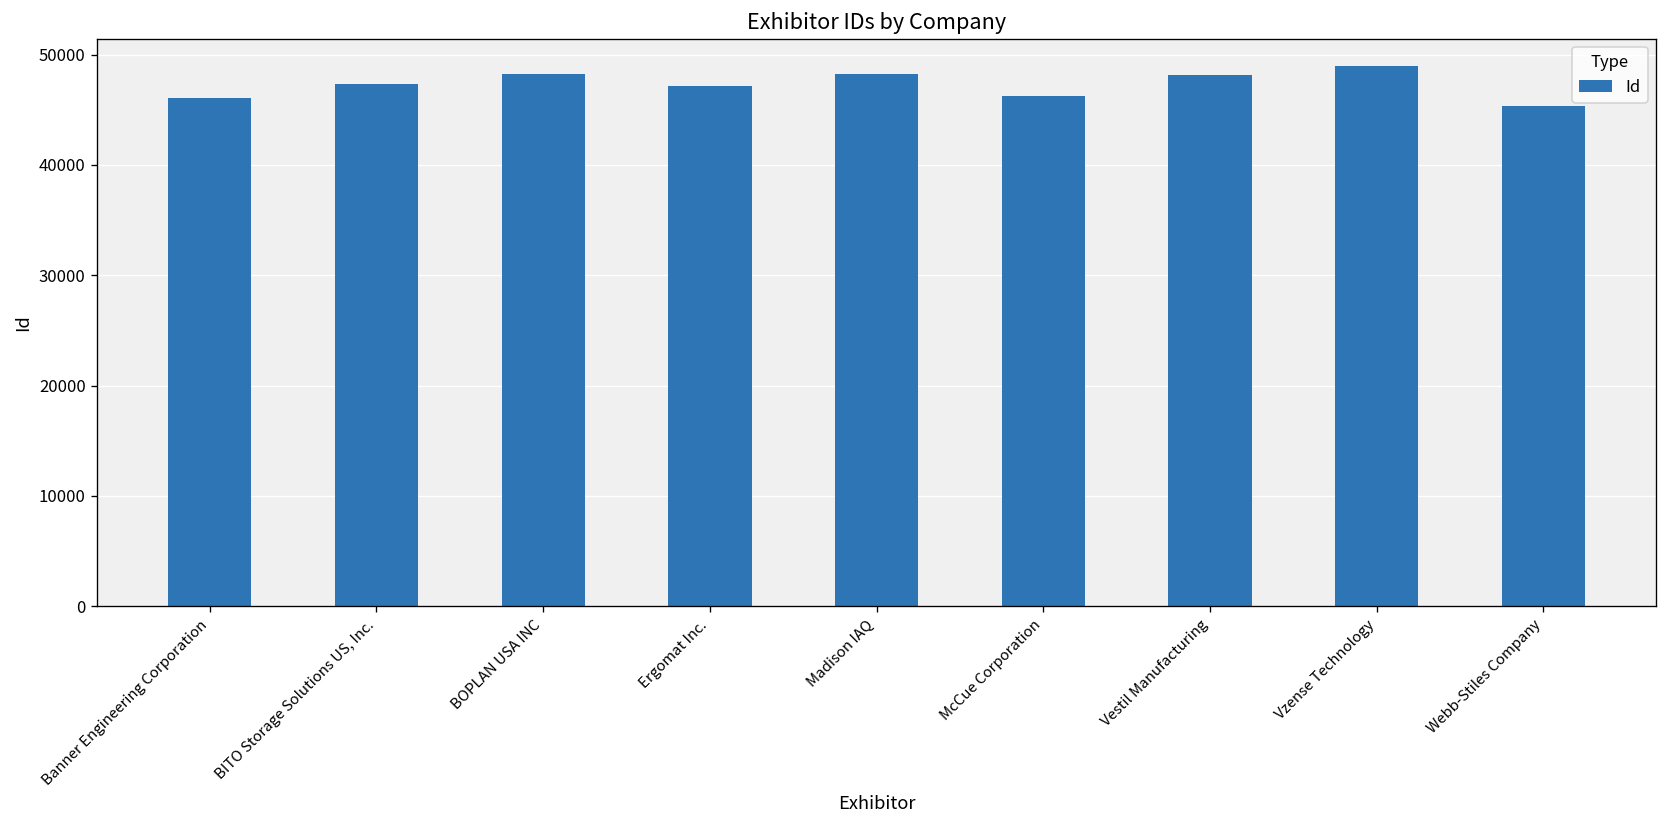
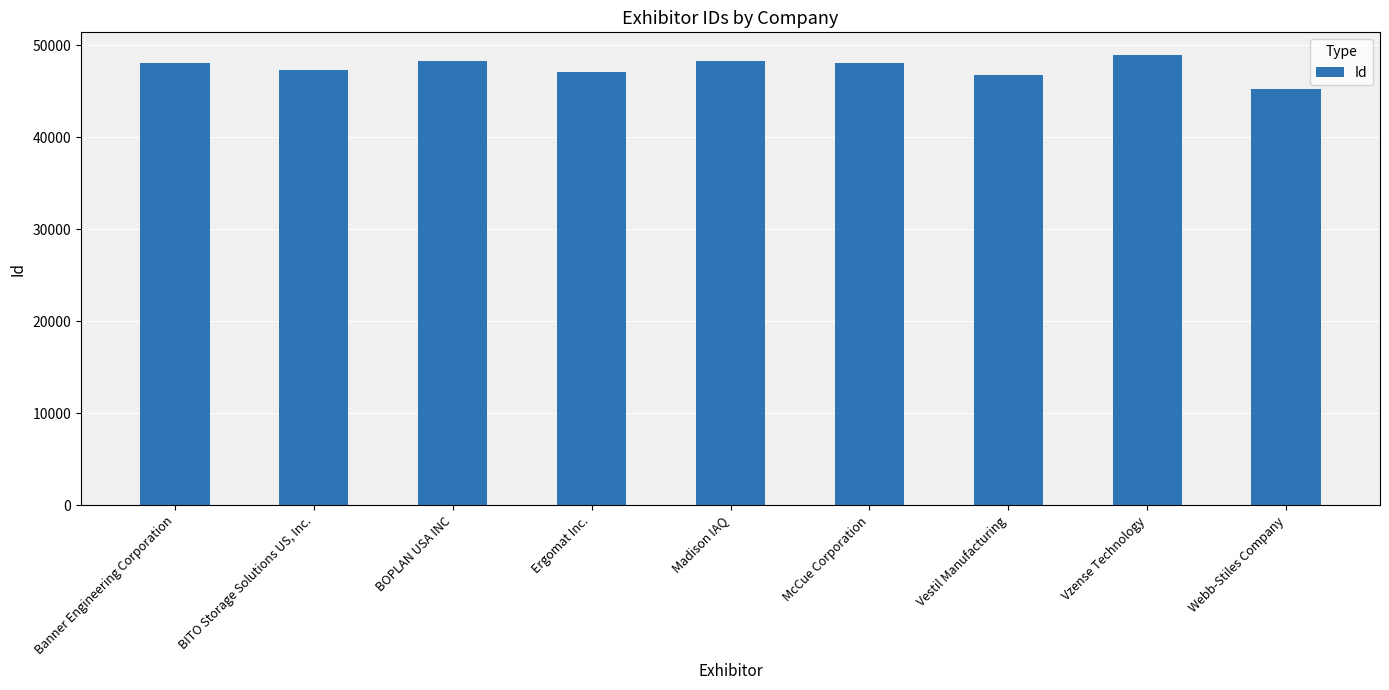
  {
-   "Banner Engineering Corporation": 46000,
+   "Banner Engineering Corporation": 48000,
    "BITO Storage Solutions US, Inc.": 47000,
    "BOPLAN USA INC": 48000,
    "Ergomat Inc.": 47000,
    "Madison IAQ": 48000,
-   "McCue Corporation": 46000,
-   "Vestil Manufacturing": 48000,
+   "McCue Corporation": 48000,
+   "Vestil Manufacturing": 47000,
    "Vzense Technology": 49000,
    "Webb-Stiles Company": 45000
  }
